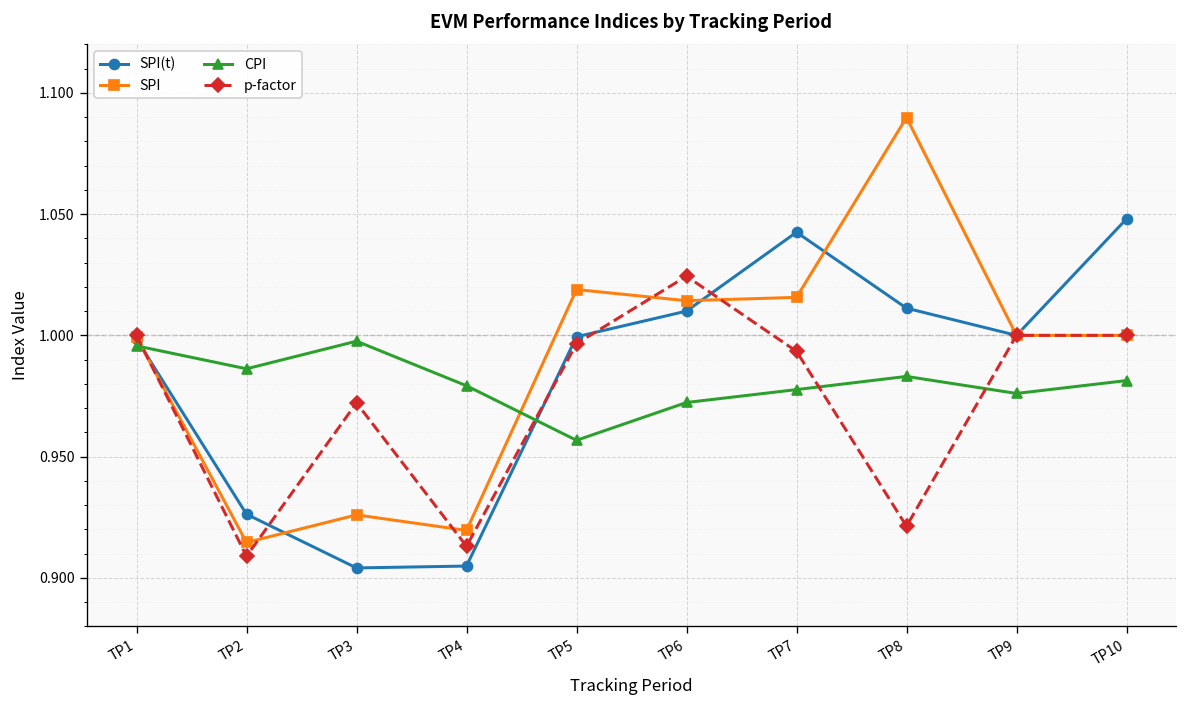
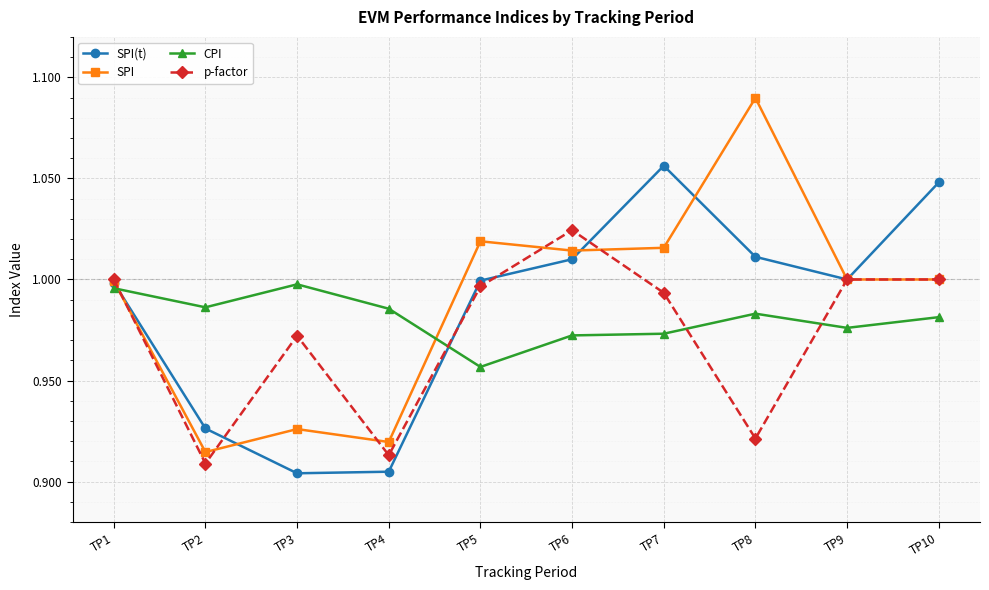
  {
    "SPI(t)": {
      "TP2": 0.926,
      "TP3": 0.904,
      "TP4": 0.905,
      "TP5": 0.999,
      "TP6": 1.010,
-     "TP7": 1.043,
+     "TP7": 1.056,
      "TP8": 1.011,
      "TP10": 1.048
    },
    "SPI": {
      "TP2": 0.915,
      "TP3": 0.926,
      "TP4": 0.920,
      "TP5": 1.019,
      "TP6": 1.014,
      "TP7": 1.016,
      "TP8": 1.090
    },
    "CPI": {
      "TP1": 0.996,
      "TP2": 0.986,
      "TP3": 0.998,
-     "TP4": 0.979,
+     "TP4": 0.986,
      "TP5": 0.957,
      "TP6": 0.972,
-     "TP7": 0.978,
+     "TP7": 0.973,
      "TP8": 0.983,
      "TP9": 0.976,
      "TP10": 0.981
    },
    "p-factor": {
      "TP2": 0.909,
      "TP3": 0.972,
      "TP4": 0.913,
      "TP5": 0.997,
      "TP6": 1.024,
      "TP7": 0.993,
      "TP8": 0.921
    }
  }
